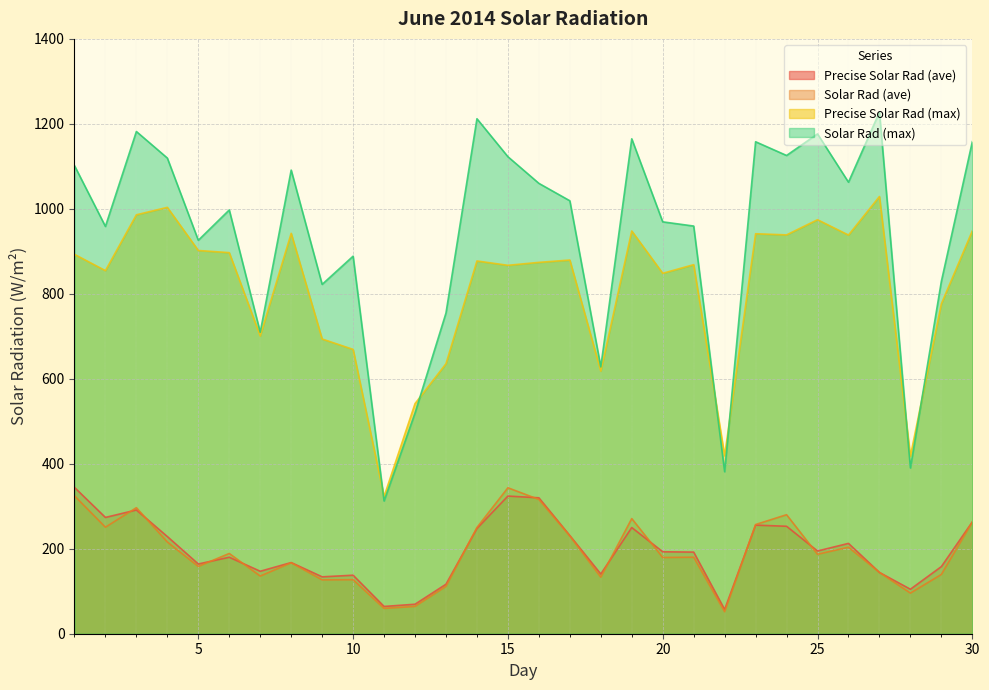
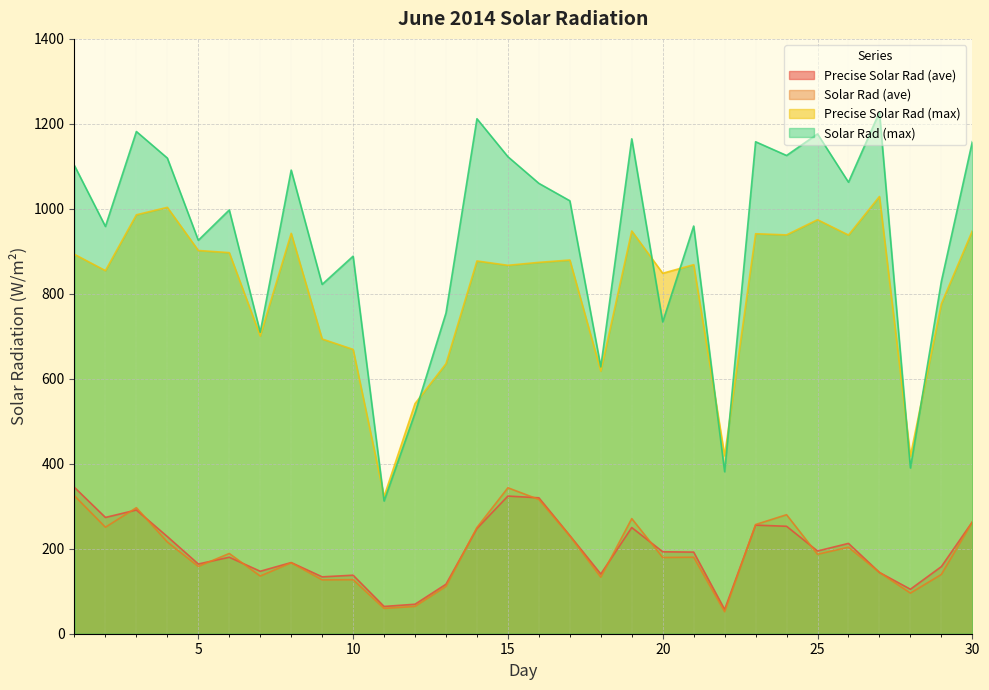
  {
    "Solar Rad (max)": {
      "5": 930,
      "10": 890,
      "15": 1120,
-     "20": 970,
+     "20": 730,
      "30": 1160
    }
  }
